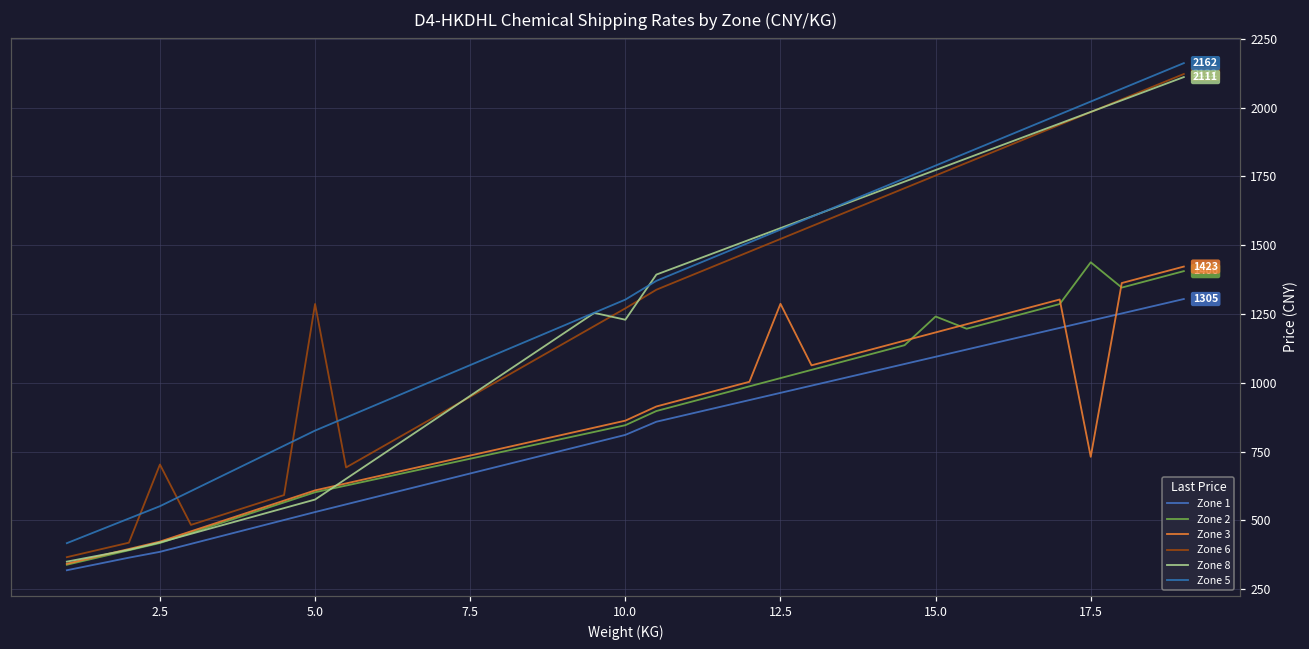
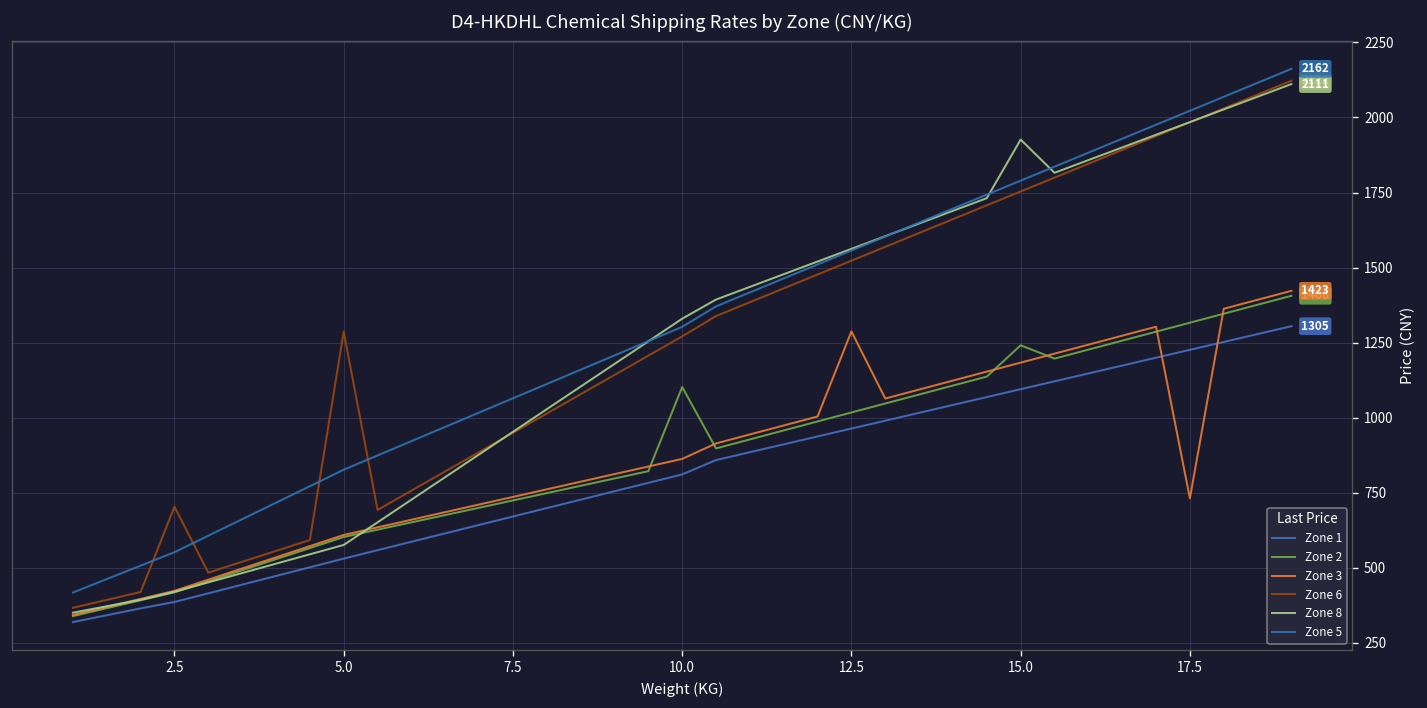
  {
    "Zone 2": {
      "7.5": 720,
-     "10.0": 850,
+     "10.0": 1100,
      "12.5": 1020,
      "15.0": 1240,
-     "17.5": 1440
+     "17.5": 1320
    },
    "Zone 3": {
      "7.5": 740,
      "10.0": 860,
      "12.5": 1290,
      "15.0": 1180,
      "17.5": 730
    },
    "Zone 6": {
      "2.5": 700,
      "5.0": 1290,
      "10.0": 1270,
      "12.5": 1520,
      "15.0": 1750
    },
    "Zone 8": {
      "5.0": 580,
-     "10.0": 1230,
-     "15.0": 1770
+     "10.0": 1330,
+     "15.0": 1930
    }
  }
